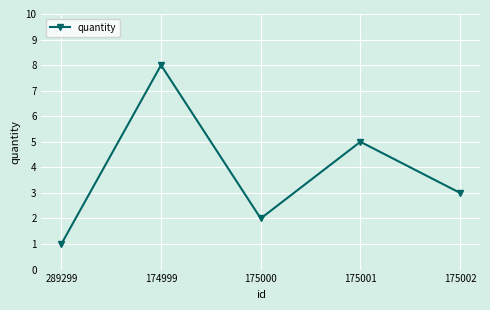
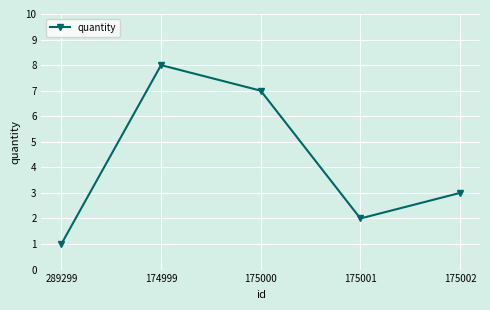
  {
    "289299": 1,
    "174999": 8,
-   "175000": 2,
-   "175001": 5,
+   "175000": 7,
+   "175001": 2,
    "175002": 3
  }
